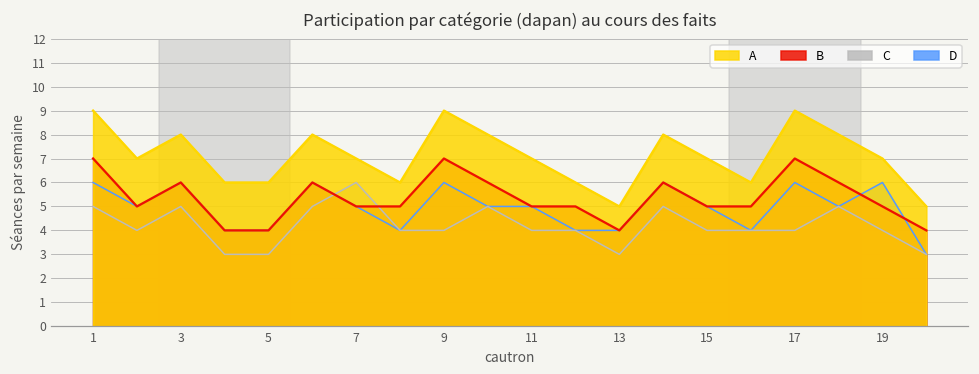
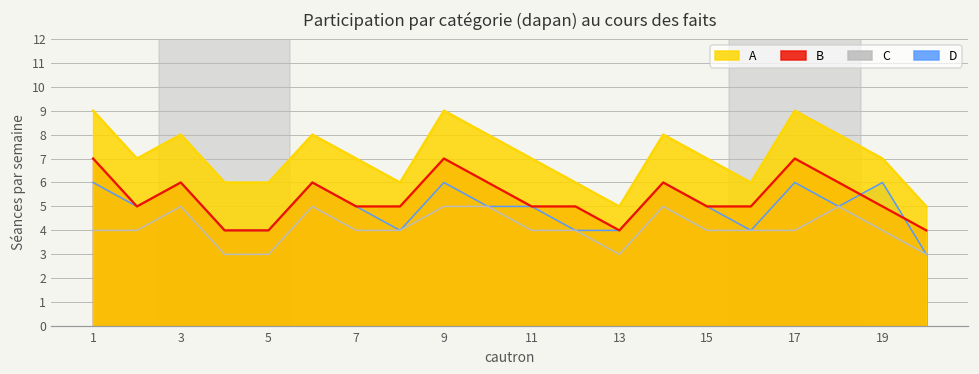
  {
    "D": {
      "1": 6,
      "9": 6,
      "17": 6,
      "19": 6
    },
    "C": {
-     "1": 5,
+     "1": 4,
      "3": 5,
      "5": 3,
-     "7": 6,
-     "9": 4,
+     "7": 4,
+     "9": 5,
      "11": 4,
      "13": 3,
      "15": 4,
      "17": 4,
      "19": 4
    },
    "B": {
      "1": 7,
      "9": 7,
      "17": 7,
      "19": 5
    },
    "A": {
      "1": 9,
      "3": 8,
      "5": 6,
      "7": 7,
      "9": 9,
      "11": 7,
      "13": 5,
      "15": 7,
      "17": 9,
      "19": 7
    }
  }
